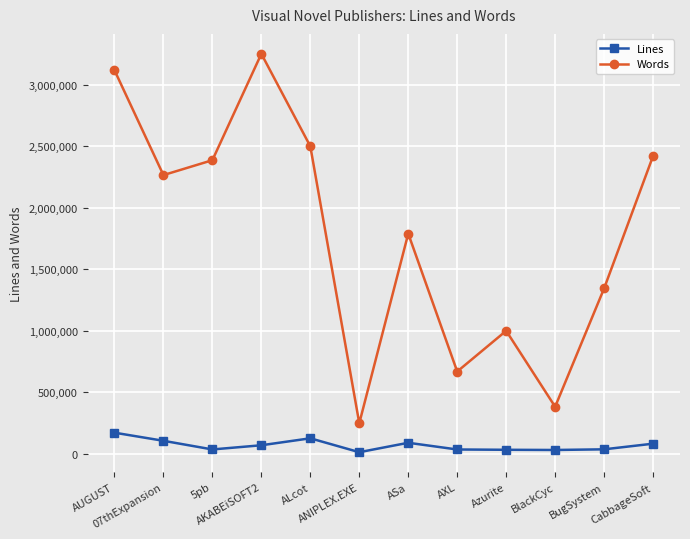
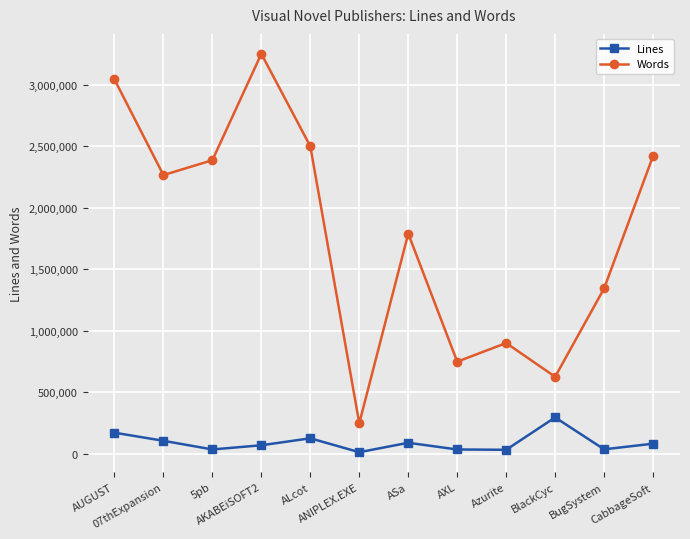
  {
    "Lines": {
      "AUGUST": "170,000",
      "07thExpansion": "100,000",
      "5pb": "30,000",
      "AKABEiSOFT2": "70,000",
      "ALcot": "120,000",
      "ANIPLEX.EXE": "10,000",
      "ASa": "90,000",
      "AXL": "30,000",
      "Azurite": "30,000",
-     "BlackCyc": "30,000",
+     "BlackCyc": "290,000",
      "BugSystem": "40,000",
      "CabbageSoft": "80,000"
    },
    "Words": {
-     "AUGUST": "3,120,000",
+     "AUGUST": "3,040,000",
      "07thExpansion": "2,270,000",
      "5pb": "2,390,000",
      "AKABEiSOFT2": "3,250,000",
      "ALcot": "2,500,000",
      "ANIPLEX.EXE": "250,000",
      "ASa": "1,790,000",
-     "AXL": "670,000",
-     "Azurite": "1,000,000",
-     "BlackCyc": "380,000",
+     "AXL": "750,000",
+     "Azurite": "900,000",
+     "BlackCyc": "620,000",
      "BugSystem": "1,340,000",
      "CabbageSoft": "2,420,000"
    }
  }
